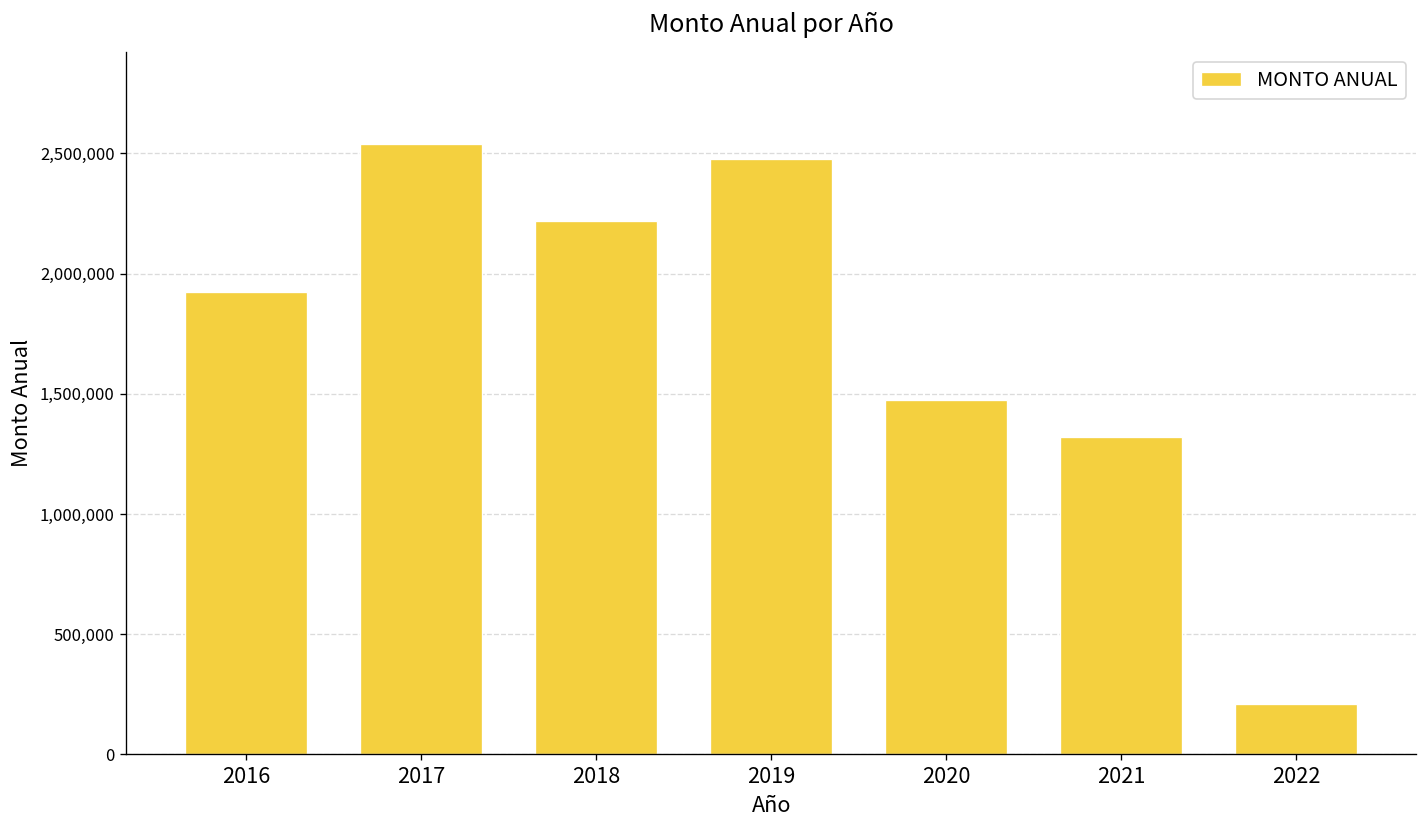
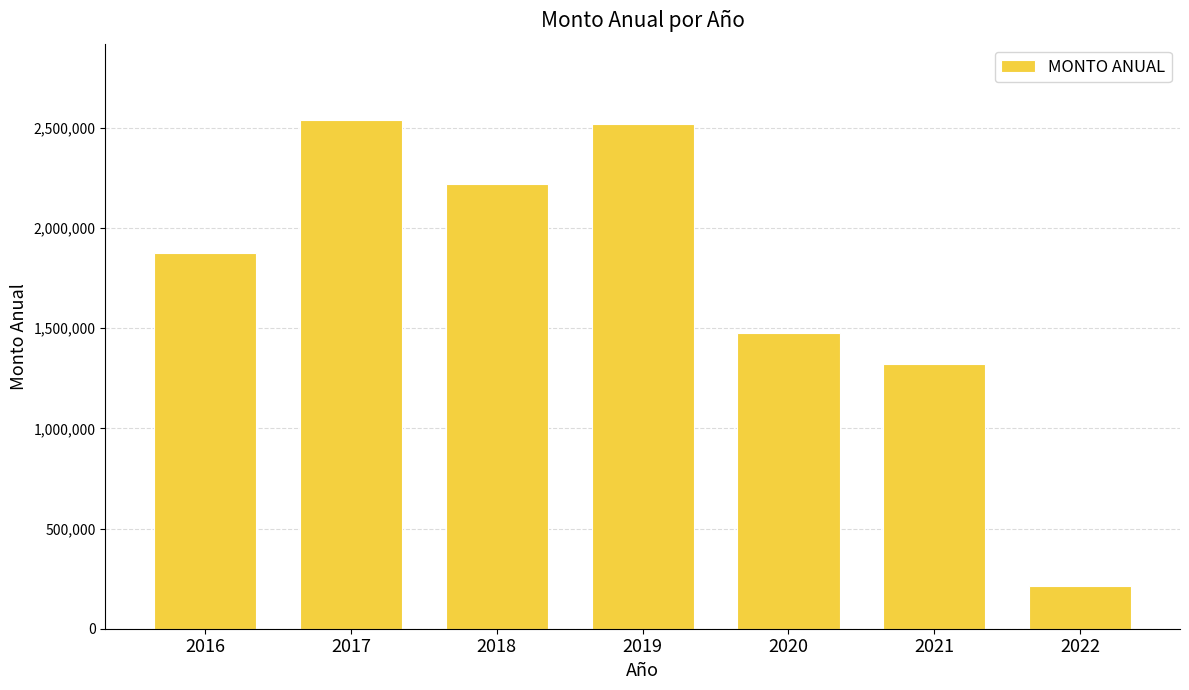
  {
-   "2016": "1,920,000",
+   "2016": "1,870,000",
    "2017": "2,540,000",
    "2018": "2,220,000",
-   "2019": "2,480,000",
+   "2019": "2,520,000",
    "2020": "1,470,000",
    "2021": "1,320,000",
    "2022": "210,000"
  }
